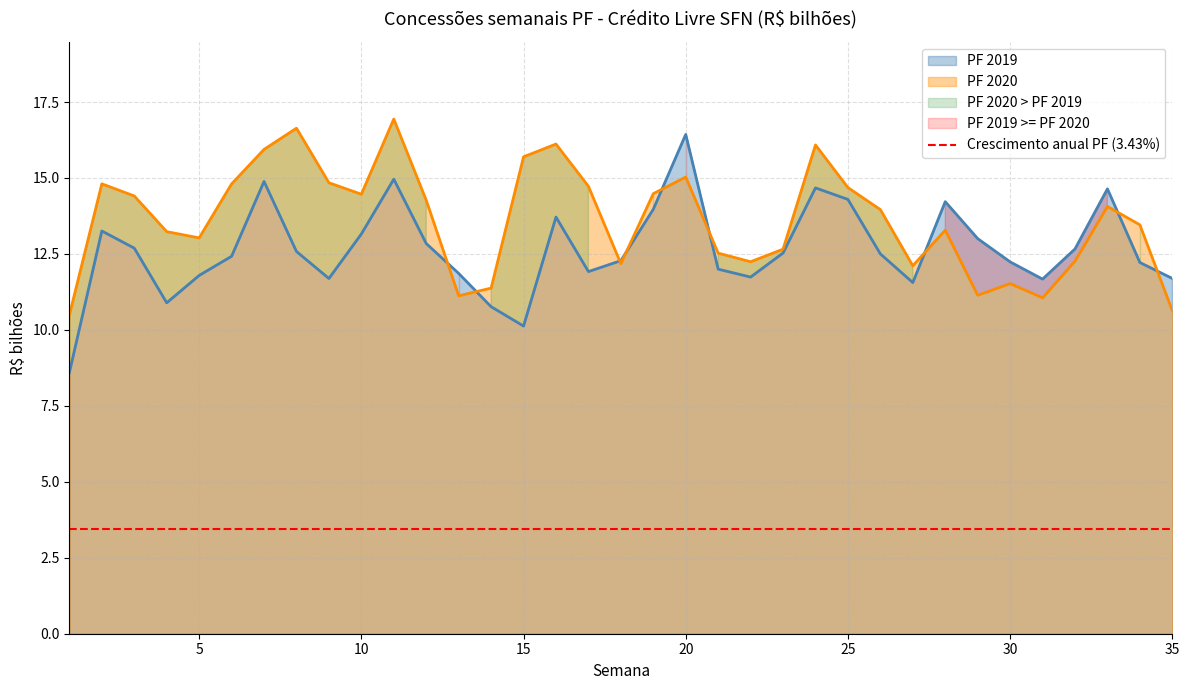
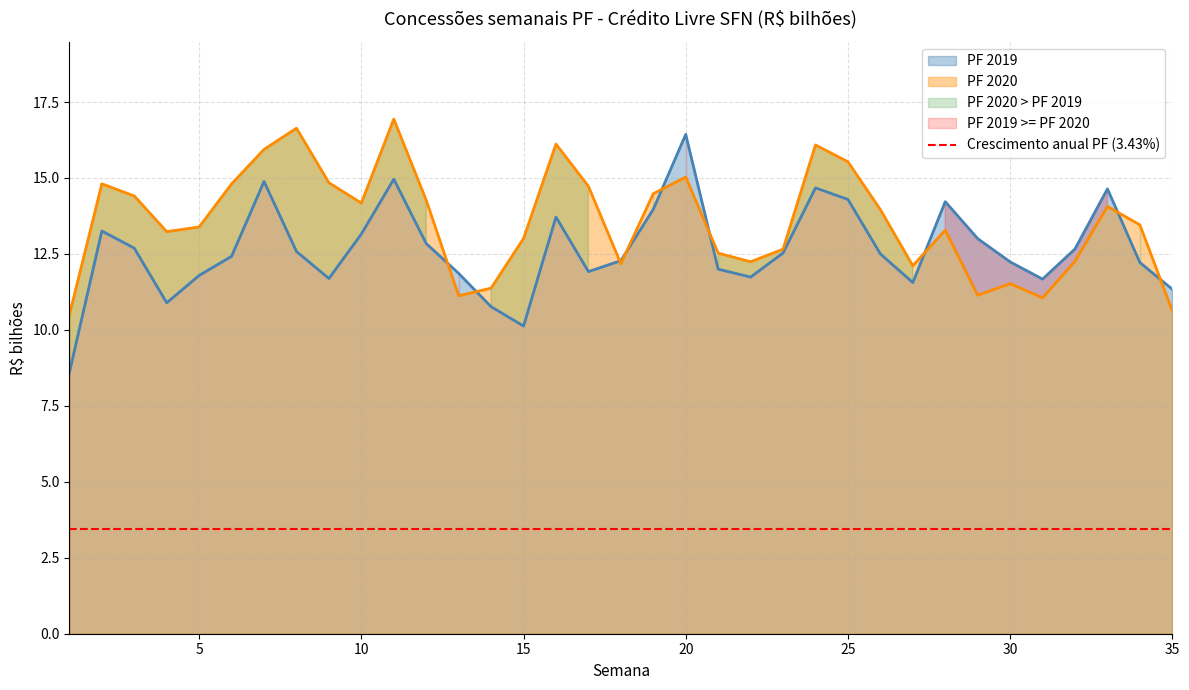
  {
    "PF 2019": {
      "5": 11.8,
      "10": 13.2,
      "15": 10.1,
      "20": 16.4,
      "25": 14.3,
      "30": 12.2,
-     "35": 11.7
+     "35": 11.3
    },
    "PF 2020": {
-     "5": 13.0,
-     "10": 14.5,
-     "15": 15.7,
+     "5": 13.4,
+     "10": 14.2,
+     "15": 13.0,
      "20": 15.0,
-     "25": 14.7,
+     "25": 15.5,
      "30": 11.5,
      "35": 10.6
    }
  }
